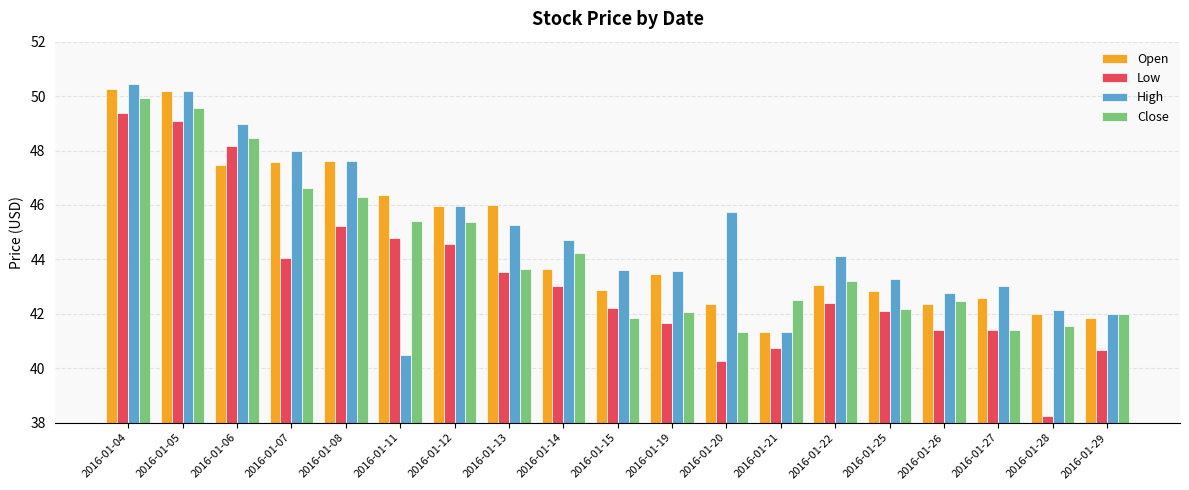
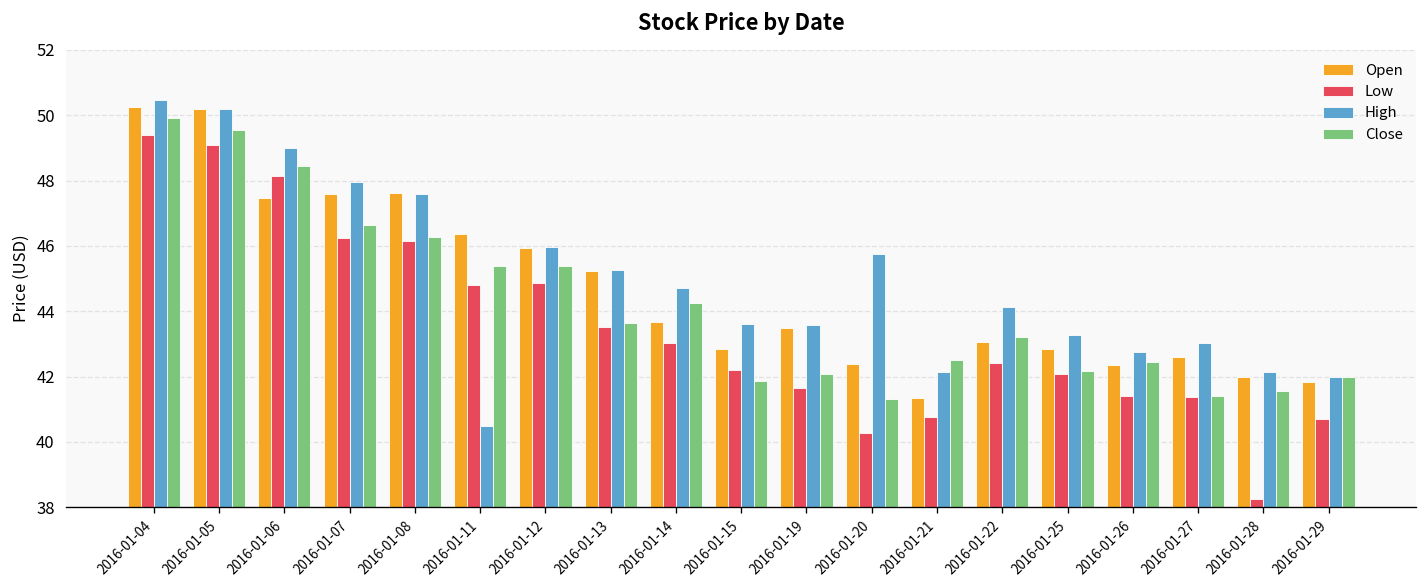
  {
    "Open": {
      "2016-01-04": 50.3,
      "2016-01-05": 50.2,
      "2016-01-06": 47.5,
      "2016-01-07": 47.6,
      "2016-01-08": 47.6,
      "2016-01-11": 46.4,
      "2016-01-12": 46.0,
-     "2016-01-13": 46.0,
+     "2016-01-13": 45.2,
      "2016-01-14": 43.7,
      "2016-01-15": 42.9,
      "2016-01-19": 43.5,
      "2016-01-20": 42.4,
      "2016-01-21": 41.3,
      "2016-01-22": 43.1,
      "2016-01-25": 42.8,
      "2016-01-26": 42.3,
      "2016-01-27": 42.6,
      "2016-01-28": 42.0,
      "2016-01-29": 41.8
    },
    "Low": {
      "2016-01-04": 49.4,
      "2016-01-05": 49.1,
      "2016-01-06": 48.2,
-     "2016-01-07": 44.1,
-     "2016-01-08": 45.2,
+     "2016-01-07": 46.2,
+     "2016-01-08": 46.2,
      "2016-01-11": 44.8,
-     "2016-01-12": 44.6,
+     "2016-01-12": 44.9,
      "2016-01-13": 43.5,
      "2016-01-14": 43.0,
      "2016-01-15": 42.2,
      "2016-01-19": 41.7,
      "2016-01-20": 40.3,
      "2016-01-21": 40.8,
      "2016-01-22": 42.4,
      "2016-01-25": 42.1,
      "2016-01-26": 41.4,
      "2016-01-27": 41.4,
      "2016-01-28": 38.2,
      "2016-01-29": 40.7
    },
    "High": {
      "2016-01-04": 50.5,
      "2016-01-05": 50.2,
      "2016-01-06": 49.0,
      "2016-01-07": 48.0,
      "2016-01-08": 47.6,
      "2016-01-11": 40.5,
      "2016-01-12": 46.0,
      "2016-01-13": 45.3,
      "2016-01-14": 44.7,
      "2016-01-15": 43.6,
      "2016-01-19": 43.6,
      "2016-01-20": 45.7,
-     "2016-01-21": 41.3,
+     "2016-01-21": 42.1,
      "2016-01-22": 44.1,
      "2016-01-25": 43.3,
      "2016-01-26": 42.8,
      "2016-01-27": 43.0,
      "2016-01-28": 42.1,
      "2016-01-29": 42.0
    },
    "Close": {
      "2016-01-04": 49.9,
      "2016-01-05": 49.5,
      "2016-01-06": 48.5,
      "2016-01-07": 46.6,
      "2016-01-08": 46.3,
      "2016-01-11": 45.4,
      "2016-01-12": 45.4,
      "2016-01-13": 43.6,
      "2016-01-14": 44.2,
      "2016-01-15": 41.9,
      "2016-01-19": 42.1,
      "2016-01-20": 41.3,
      "2016-01-21": 42.5,
      "2016-01-22": 43.2,
      "2016-01-25": 42.2,
      "2016-01-26": 42.5,
      "2016-01-27": 41.4,
      "2016-01-28": 41.5,
      "2016-01-29": 42.0
    }
  }
